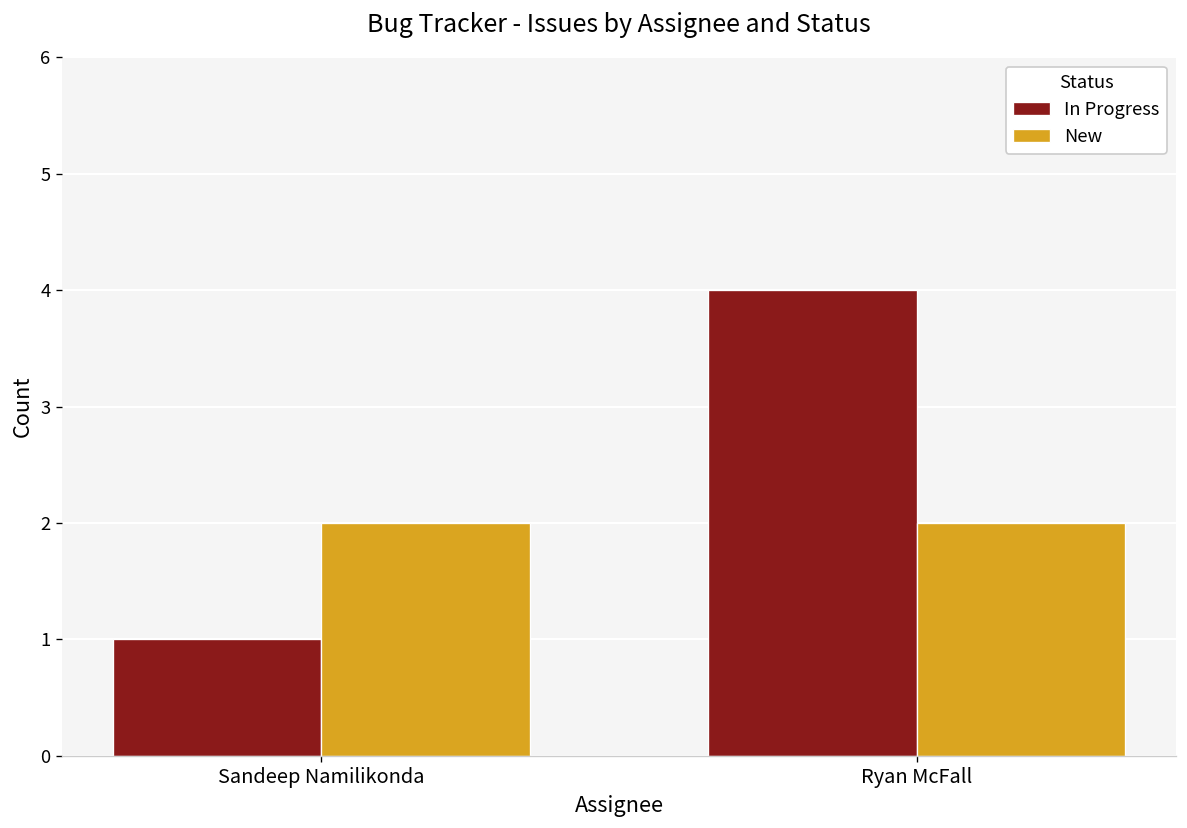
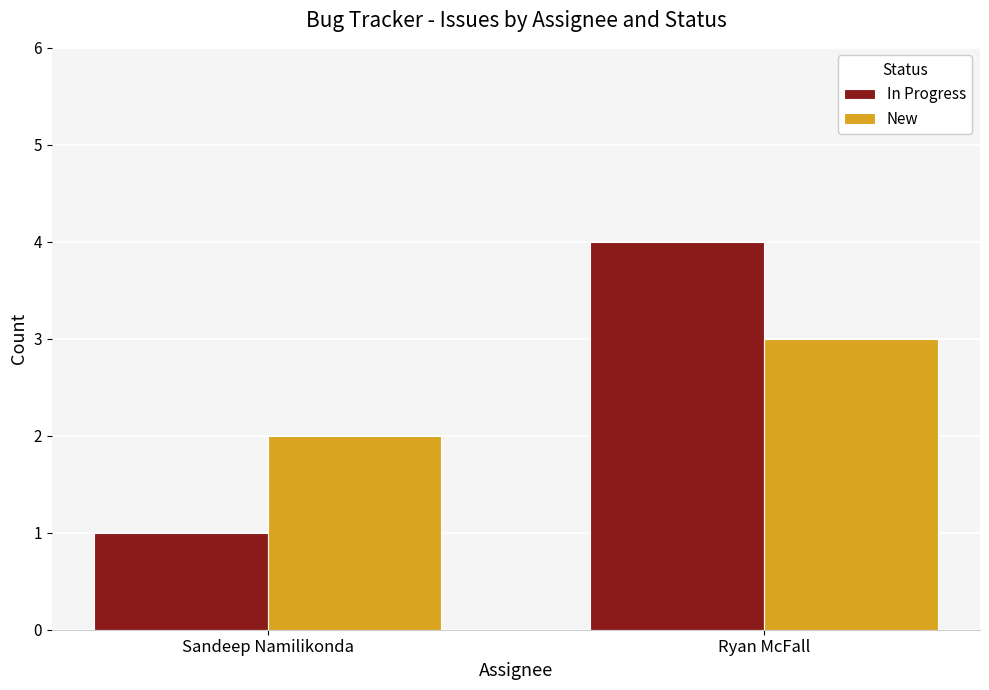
  {
    "In Progress": {
      "Sandeep Namilikonda": 1,
      "Ryan McFall": 4
    },
    "New": {
      "Sandeep Namilikonda": 2,
-     "Ryan McFall": 2
+     "Ryan McFall": 3
    }
  }
